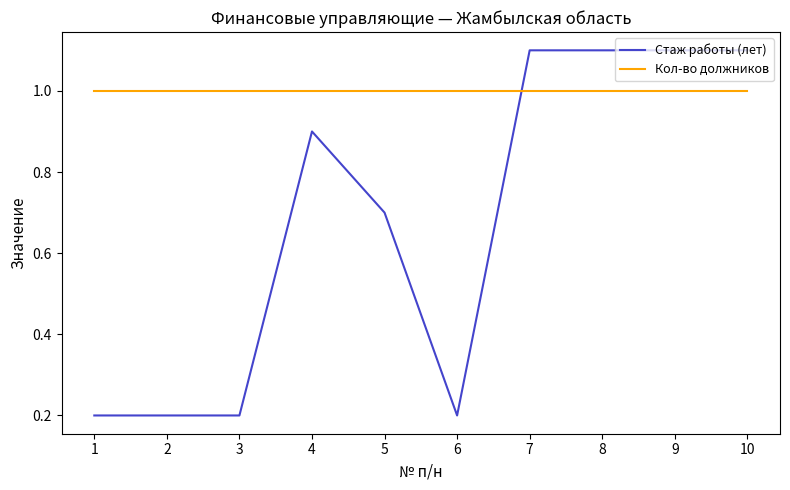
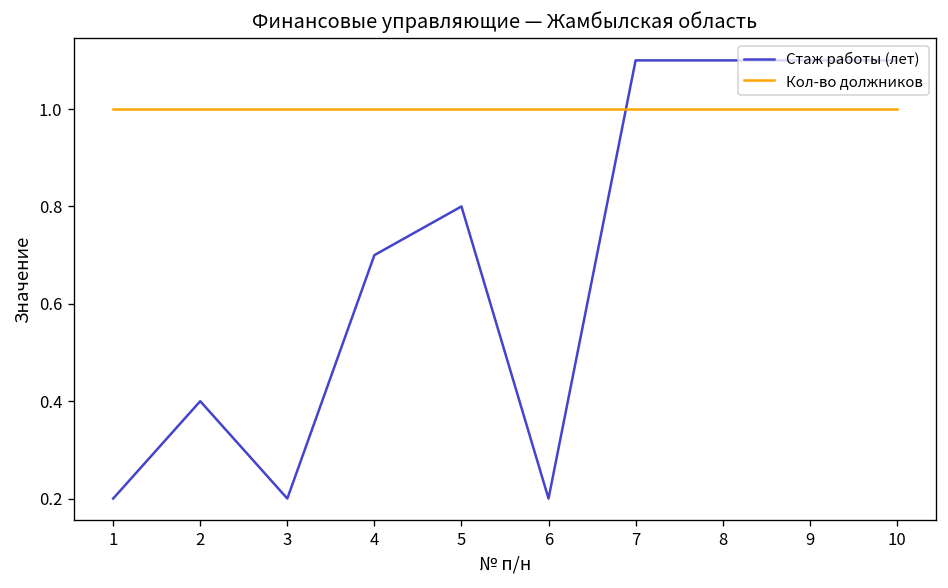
  {
    "Стаж работы (лет)": {
      "1": 0.2,
-     "2": 0.2,
+     "2": 0.4,
      "3": 0.2,
-     "4": 0.9,
-     "5": 0.7,
+     "4": 0.7,
+     "5": 0.8,
      "6": 0.2,
      "7": 1.1,
      "8": 1.1
    },
    "Кол-во должников": {
      "1": 1.0,
      "2": 1.0,
      "3": 1.0,
      "4": 1.0,
      "5": 1.0,
      "6": 1.0,
      "7": 1.0,
      "8": 1.0,
      "9": 1.0,
      "10": 1.0
    }
  }
